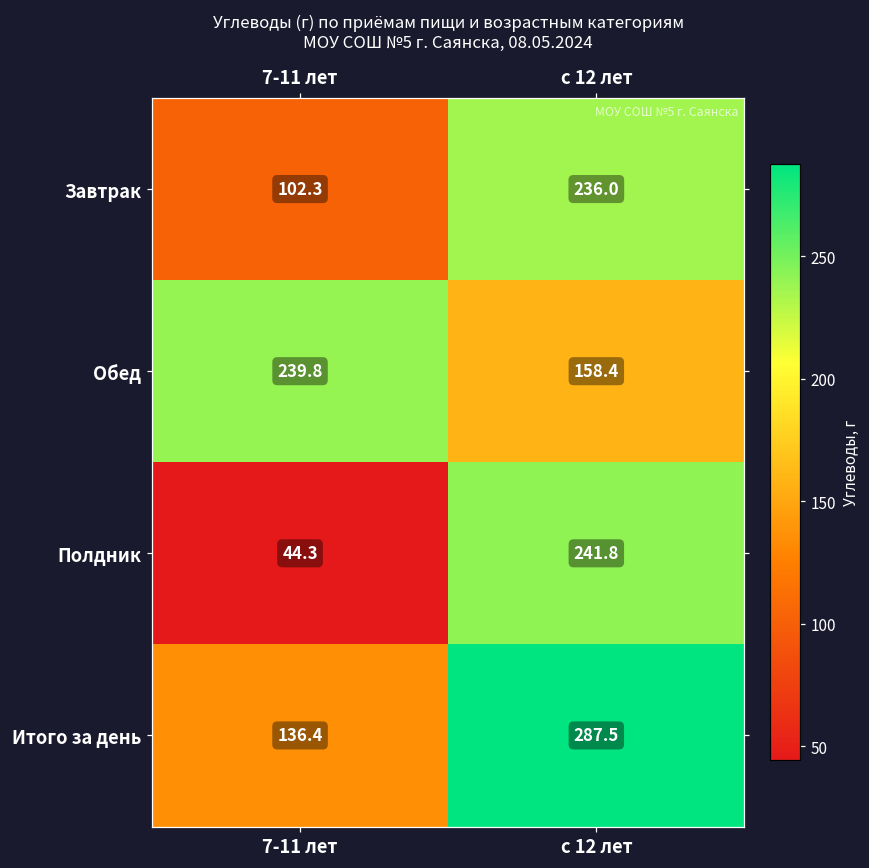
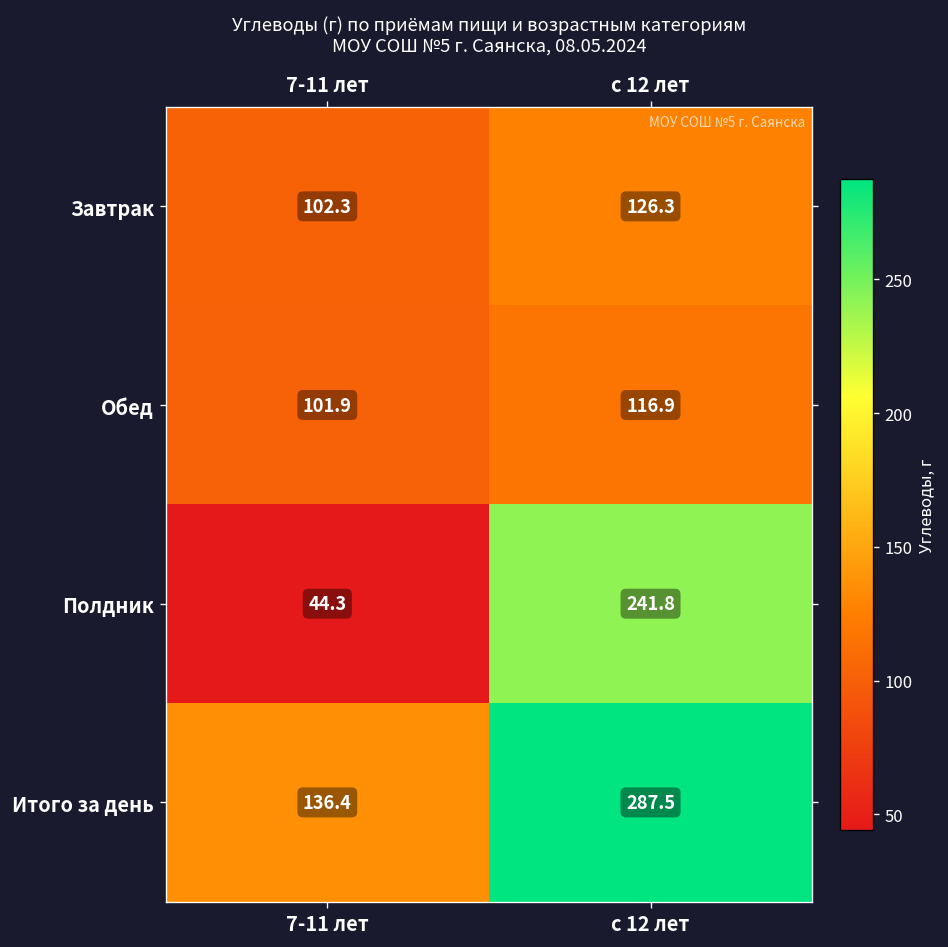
  {
    "Завтрак": {
-     "с 12 лет": 236.0
+     "с 12 лет": 126.3
    },
    "Обед": {
-     "7-11 лет": 239.8,
-     "с 12 лет": 158.4
+     "7-11 лет": 101.9,
+     "с 12 лет": 116.9
    }
  }
